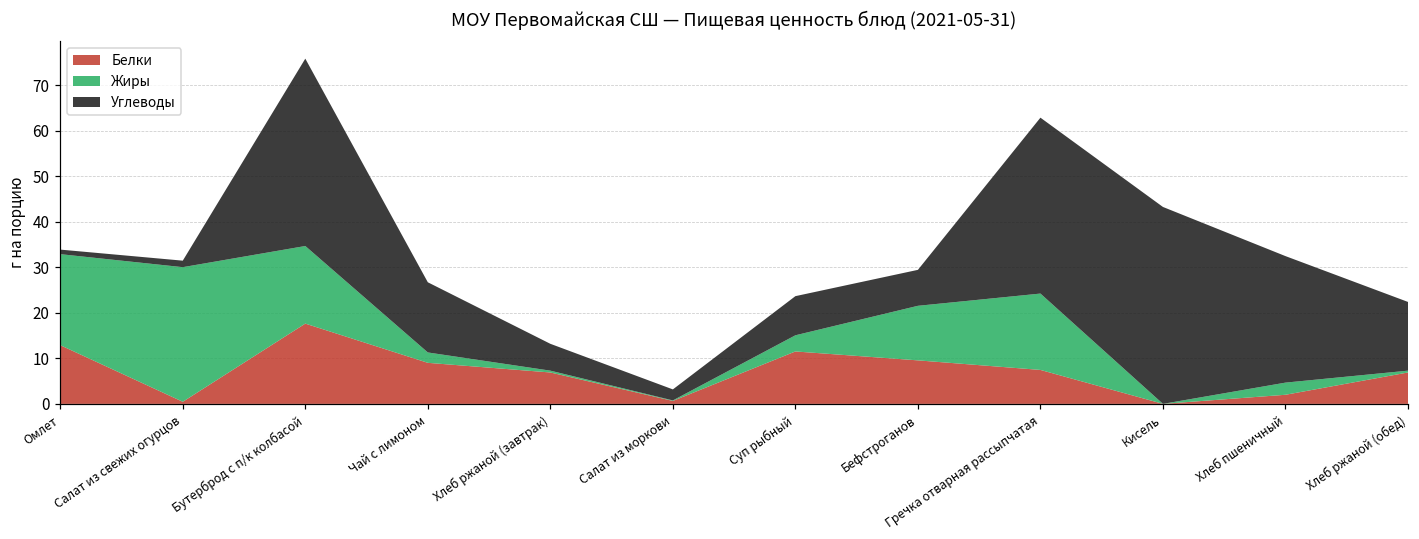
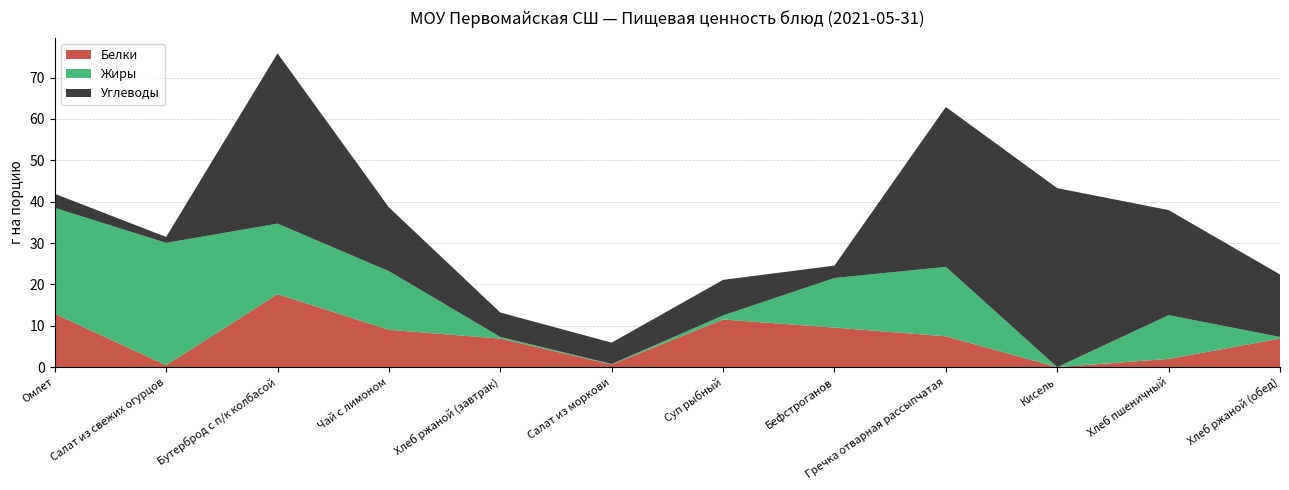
  {
    "Белки": {
      "Омлет": 13,
      "Бутерброд с п/к колбасой": 18,
      "Чай с лимоном": 9,
      "Суп рыбный": 12,
      "Бефстроганов": 10,
      "Гречка отварная рассыпчатая": 7,
      "Хлеб пшеничный": 2
    },
    "Жиры": {
-     "Омлет": 20,
+     "Омлет": 26,
      "Салат из свежих огурцов": 30,
      "Бутерброд с п/к колбасой": 17,
-     "Чай с лимоном": 2,
-     "Суп рыбный": 4,
+     "Чай с лимоном": 14,
+     "Суп рыбный": 1,
      "Бефстроганов": 12,
      "Гречка отварная рассыпчатая": 17,
-     "Хлеб пшеничный": 3
+     "Хлеб пшеничный": 11
    },
    "Углеводы": {
-     "Омлет": 1,
+     "Омлет": 3,
      "Салат из свежих огурцов": 1,
      "Бутерброд с п/к колбасой": 41,
      "Чай с лимоном": 15,
      "Хлеб ржаной (завтрак)": 6,
-     "Салат из моркови": 2,
+     "Салат из моркови": 5,
      "Суп рыбный": 9,
-     "Бефстроганов": 8,
+     "Бефстроганов": 3,
      "Гречка отварная рассыпчатая": 39,
      "Кисель": 43,
-     "Хлеб пшеничный": 28,
+     "Хлеб пшеничный": 25,
      "Хлеб ржаной (обед)": 15
    }
  }
